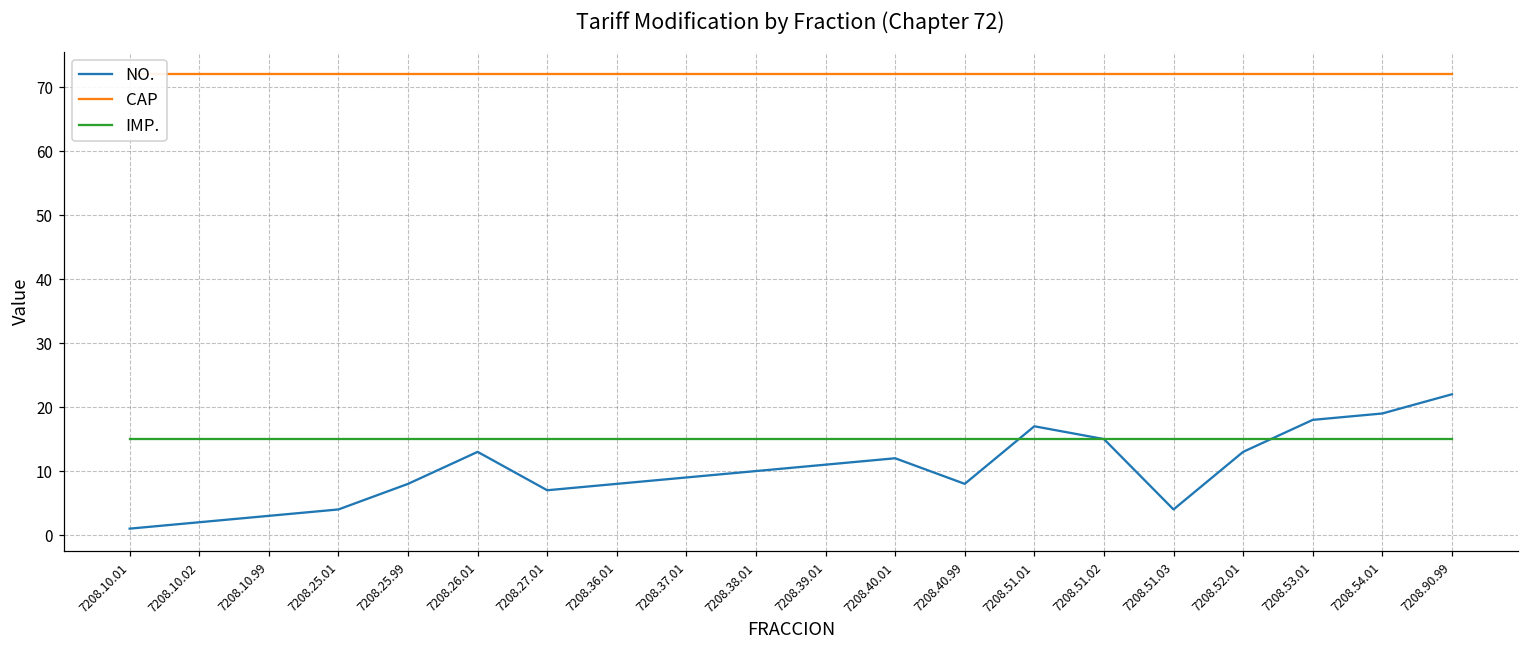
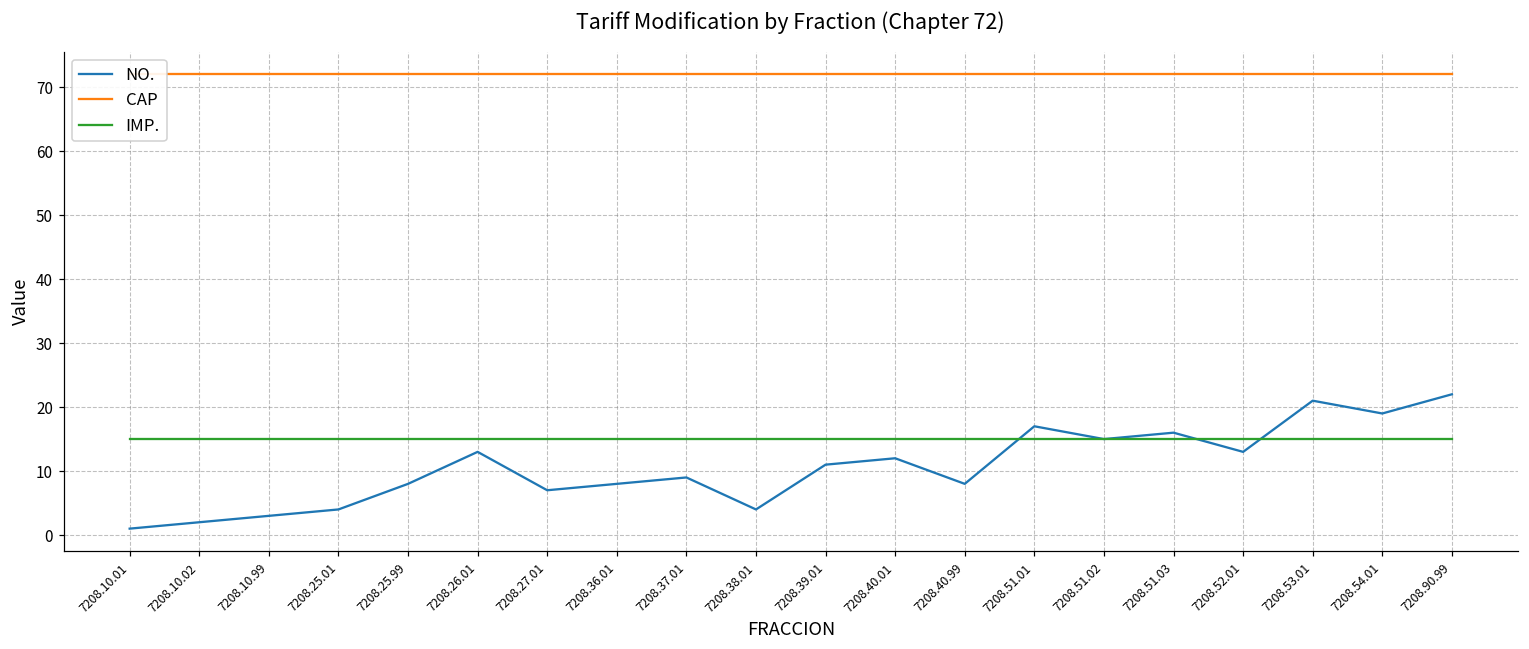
  {
    "NO.": {
      "7208.10.01": 1,
      "7208.10.02": 2,
      "7208.10.99": 3,
      "7208.25.01": 4,
      "7208.25.99": 8,
      "7208.26.01": 13,
      "7208.27.01": 7,
      "7208.36.01": 8,
      "7208.37.01": 9,
-     "7208.38.01": 10,
+     "7208.38.01": 4,
      "7208.39.01": 11,
      "7208.40.01": 12,
      "7208.40.99": 8,
      "7208.51.01": 17,
-     "7208.51.03": 4,
+     "7208.51.03": 16,
      "7208.52.01": 13,
-     "7208.53.01": 18,
+     "7208.53.01": 21,
      "7208.54.01": 19,
      "7208.90.99": 22
    },
    "CAP": {
      "7208.10.02": 72,
      "7208.10.99": 72,
      "7208.25.01": 72,
      "7208.25.99": 72,
      "7208.26.01": 72,
      "7208.27.01": 72,
      "7208.36.01": 72,
      "7208.37.01": 72,
      "7208.38.01": 72,
      "7208.39.01": 72,
      "7208.40.01": 72,
      "7208.40.99": 72,
      "7208.51.01": 72,
      "7208.51.02": 72,
      "7208.51.03": 72,
      "7208.52.01": 72,
      "7208.53.01": 72,
      "7208.54.01": 72,
      "7208.90.99": 72
    },
    "IMP.": {
      "7208.10.01": 15,
      "7208.10.02": 15,
      "7208.10.99": 15,
      "7208.25.01": 15,
      "7208.25.99": 15,
      "7208.26.01": 15,
      "7208.27.01": 15,
      "7208.36.01": 15,
      "7208.37.01": 15,
      "7208.38.01": 15,
      "7208.39.01": 15,
      "7208.40.01": 15,
      "7208.40.99": 15,
      "7208.51.01": 15,
      "7208.51.03": 15,
      "7208.52.01": 15,
      "7208.53.01": 15,
      "7208.54.01": 15,
      "7208.90.99": 15
    }
  }
